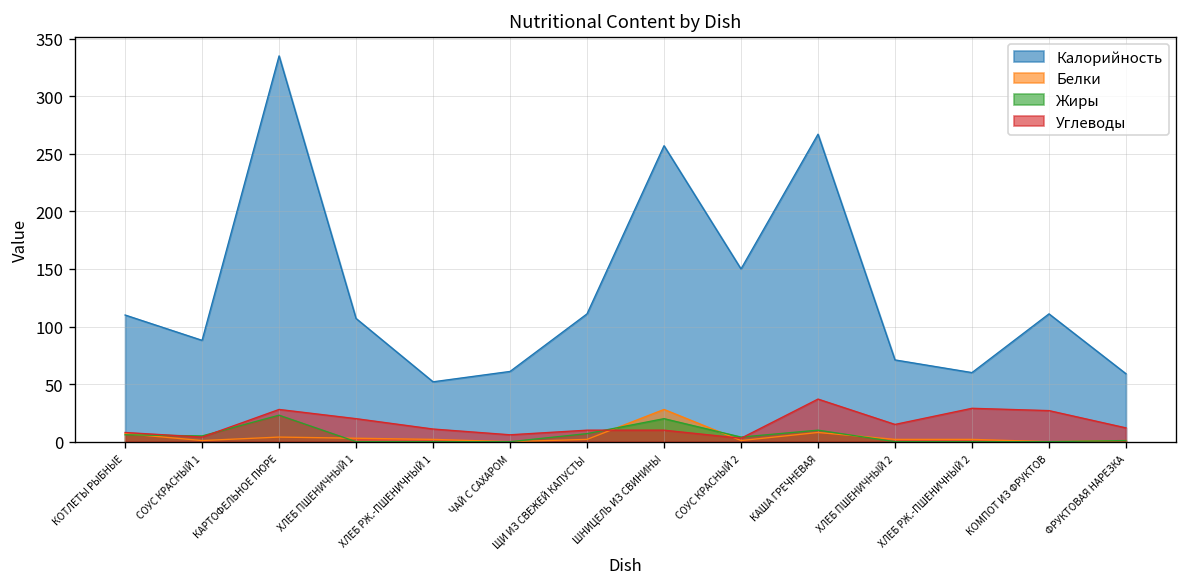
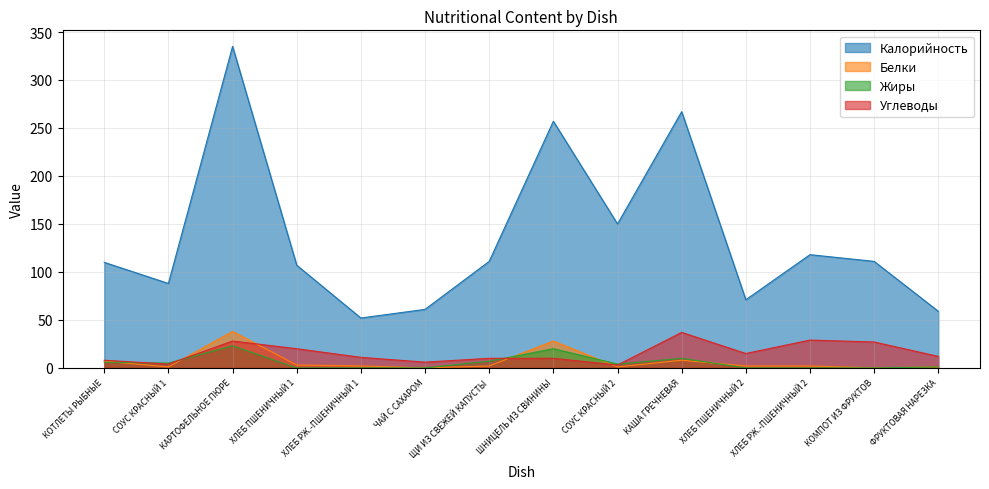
  {
    "Калорийность": {
      "КОТЛЕТЫ РЫБНЫЕ": 110,
      "СОУС КРАСНЫЙ 1": 90,
      "КАРТОФЕЛЬНОЕ ПЮРЕ": 340,
      "ХЛЕБ ПШЕНИЧНЫЙ 1": 110,
      "ХЛЕБ РЖ.-ПШЕНИЧНЫЙ 1": 50,
      "ЧАЙ С САХАРОМ": 60,
      "ЩИ ИЗ СВЕЖЕЙ КАПУСТЫ": 110,
      "ШНИЦЕЛЬ ИЗ СВИНИНЫ": 260,
      "СОУС КРАСНЫЙ 2": 150,
      "КАША ГРЕЧНЕВАЯ": 270,
      "ХЛЕБ ПШЕНИЧНЫЙ 2": 70,
-     "ХЛЕБ РЖ.-ПШЕНИЧНЫЙ 2": 60,
+     "ХЛЕБ РЖ.-ПШЕНИЧНЫЙ 2": 120,
      "КОМПОТ ИЗ ФРУКТОВ": 110,
      "ФРУКТОВАЯ НАРЕЗКА": 60
    },
    "Белки": {
      "СОУС КРАСНЫЙ 1": 0,
-     "КАРТОФЕЛЬНОЕ ПЮРЕ": 0,
+     "КАРТОФЕЛЬНОЕ ПЮРЕ": 40,
      "ХЛЕБ ПШЕНИЧНЫЙ 1": 0,
      "ЩИ ИЗ СВЕЖЕЙ КАПУСТЫ": 0,
      "ШНИЦЕЛЬ ИЗ СВИНИНЫ": 30
    },
    "Жиры": {
      "КАРТОФЕЛЬНОЕ ПЮРЕ": 20,
      "ХЛЕБ ПШЕНИЧНЫЙ 1": 0,
      "ЩИ ИЗ СВЕЖЕЙ КАПУСТЫ": 10,
      "ШНИЦЕЛЬ ИЗ СВИНИНЫ": 20
    },
    "Углеводы": {
      "КАРТОФЕЛЬНОЕ ПЮРЕ": 30,
      "ХЛЕБ ПШЕНИЧНЫЙ 1": 20,
      "ХЛЕБ РЖ.-ПШЕНИЧНЫЙ 1": 10,
      "ЧАЙ С САХАРОМ": 10,
      "ЩИ ИЗ СВЕЖЕЙ КАПУСТЫ": 10,
      "ШНИЦЕЛЬ ИЗ СВИНИНЫ": 10,
      "КАША ГРЕЧНЕВАЯ": 40,
      "ХЛЕБ ПШЕНИЧНЫЙ 2": 20,
      "ХЛЕБ РЖ.-ПШЕНИЧНЫЙ 2": 30,
      "КОМПОТ ИЗ ФРУКТОВ": 30,
      "ФРУКТОВАЯ НАРЕЗКА": 10
    }
  }
